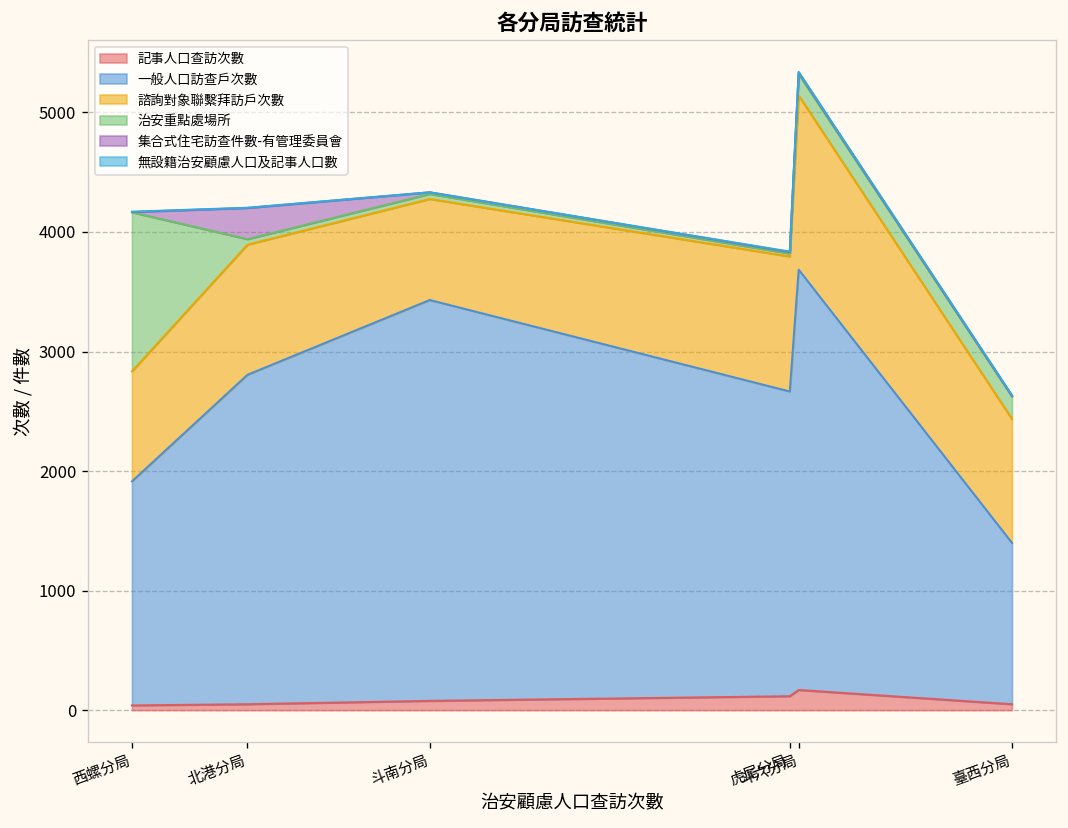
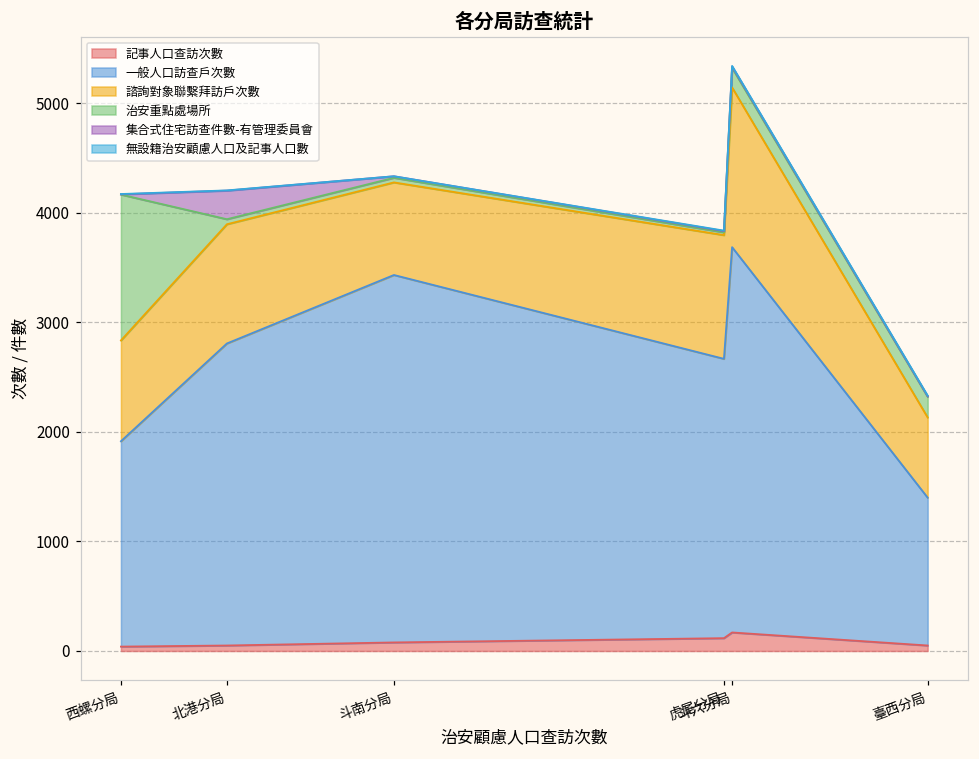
  {
    "記事人口查訪次數": {
      "西螺分局": 0,
      "北港分局": 100,
      "斗南分局": 100,
      "虎尾分局": 100,
      "斗六分局": 200,
      "臺西分局": 100
    },
    "諮詢對象聯繫拜訪戶次數": {
      "西螺分局": 900,
      "北港分局": 1100,
      "斗南分局": 800,
      "斗六分局": 1500,
-     "臺西分局": 1000
+     "臺西分局": 700
    },
    "治安重點處場所": {
      "北港分局": 0
    }
  }
